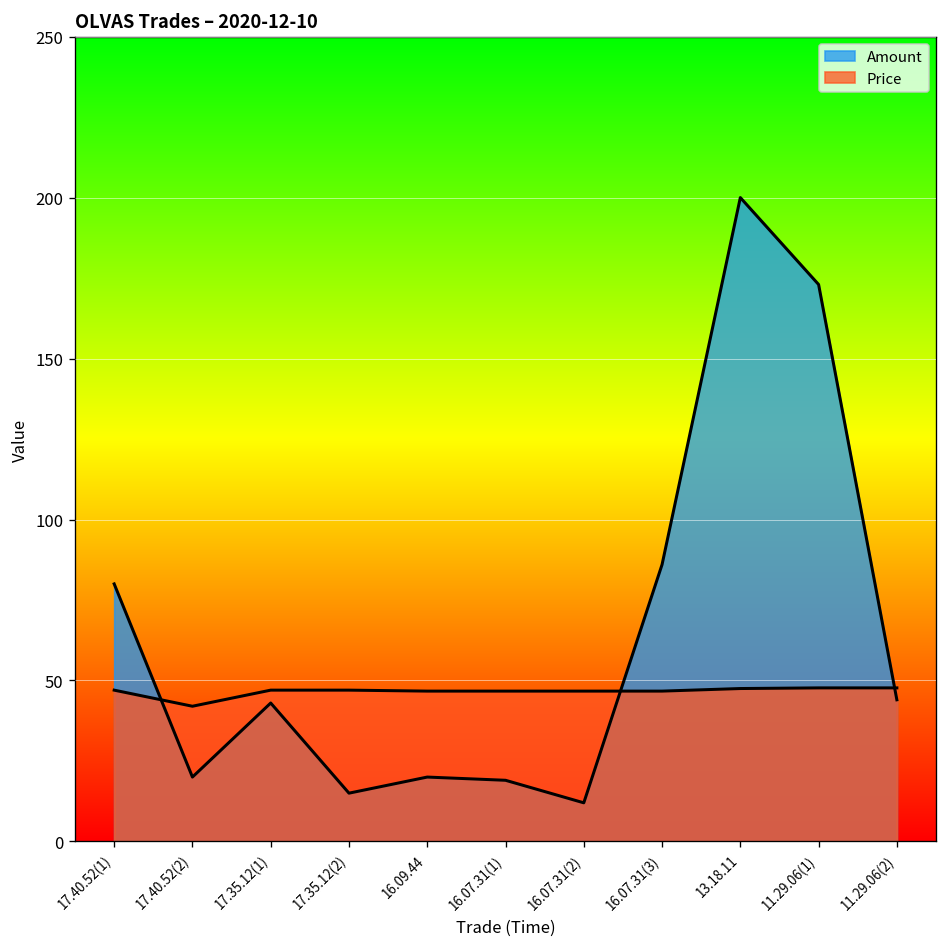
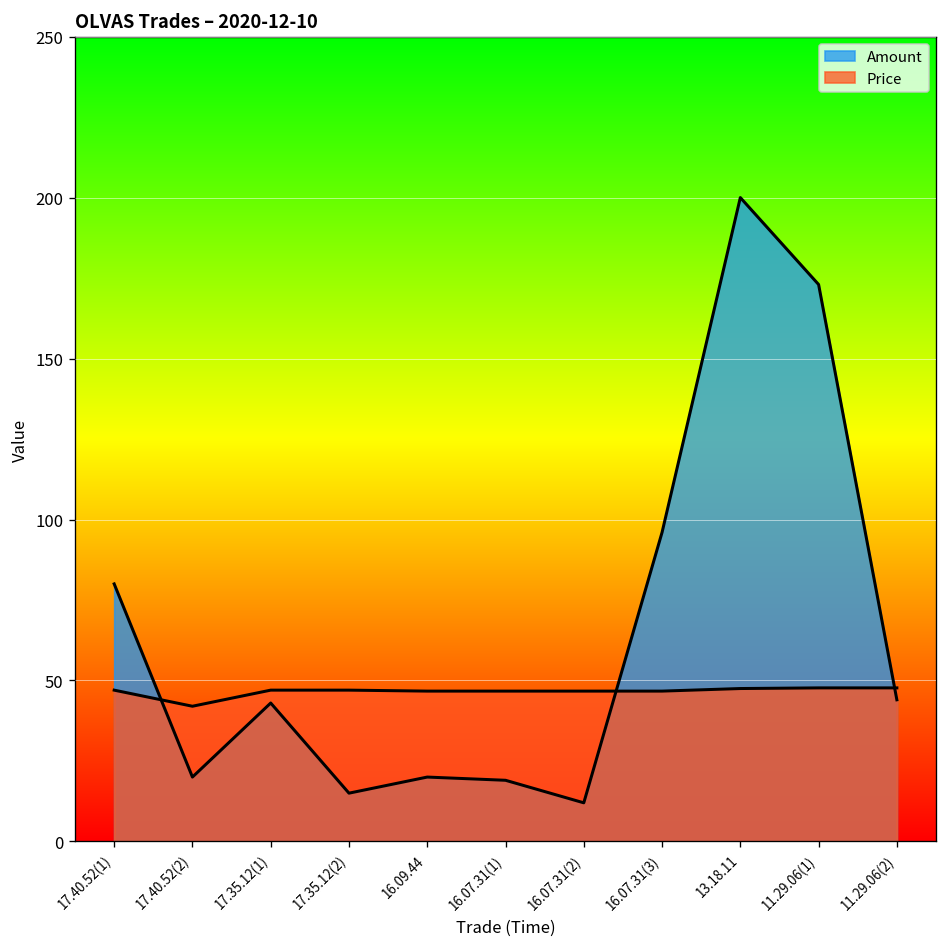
  {
    "Amount": {
      "17.40.52(1)": 80,
      "17.40.52(2)": 20,
      "17.35.12(1)": 43,
      "17.35.12(2)": 15,
      "16.09.44": 20,
      "16.07.31(1)": 19,
      "16.07.31(2)": 12,
-     "16.07.31(3)": 86,
+     "16.07.31(3)": 96,
      "13.18.11": 200,
      "11.29.06(1)": 173,
      "11.29.06(2)": 44
    },
    "Price": {
      "17.40.52(1)": 47,
      "17.40.52(2)": 42,
      "17.35.12(1)": 47,
      "17.35.12(2)": 47,
      "16.09.44": 47,
      "16.07.31(1)": 47,
      "16.07.31(2)": 47,
      "16.07.31(3)": 47,
      "13.18.11": 48,
      "11.29.06(1)": 48,
      "11.29.06(2)": 48
    }
  }
